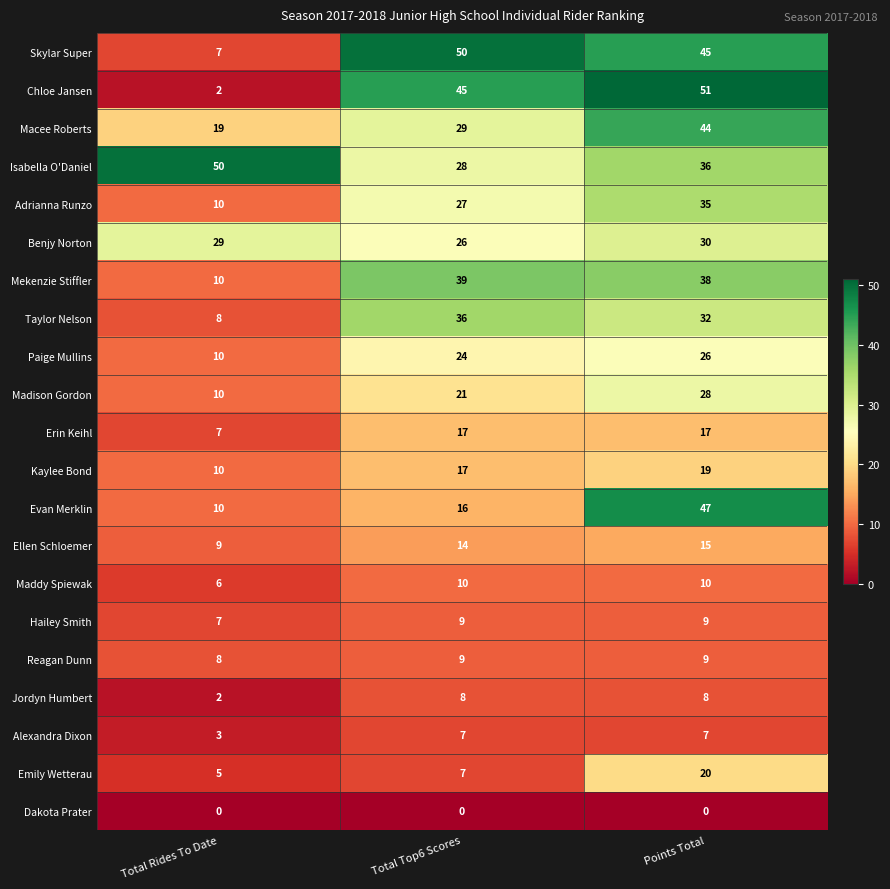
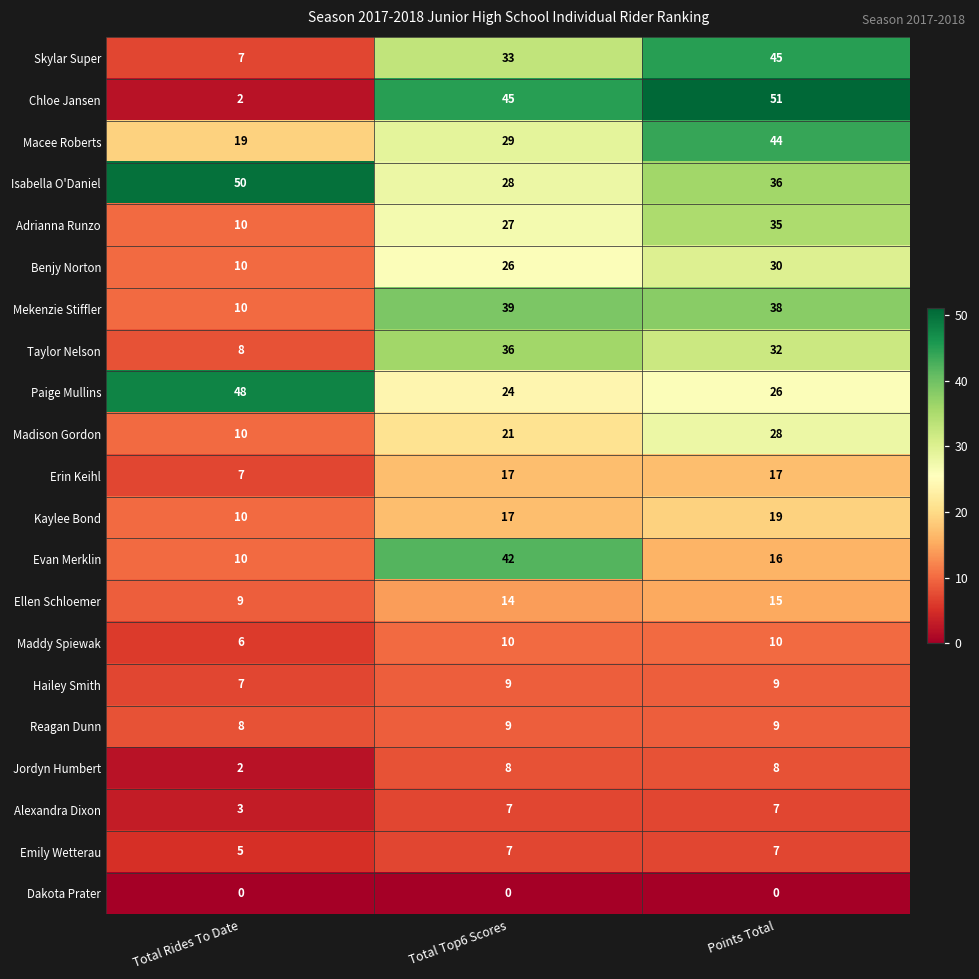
  {
    "Skylar Super": {
      "Total Rides To Date": 7,
-     "Total Top6 Scores": 50,
+     "Total Top6 Scores": 33,
      "Points Total": 45
    },
    "Chloe Jansen": {
      "Total Rides To Date": 2,
      "Total Top6 Scores": 45,
      "Points Total": 51
    },
    "Macee Roberts": {
      "Total Rides To Date": 19,
      "Total Top6 Scores": 29,
      "Points Total": 44
    },
    "Isabella O'Daniel": {
      "Total Rides To Date": 50,
      "Total Top6 Scores": 28,
      "Points Total": 36
    },
    "Adrianna Runzo": {
      "Total Rides To Date": 10,
      "Total Top6 Scores": 27,
      "Points Total": 35
    },
    "Benjy Norton": {
-     "Total Rides To Date": 29,
+     "Total Rides To Date": 10,
      "Total Top6 Scores": 26,
      "Points Total": 30
    },
    "Mekenzie Stiffler": {
      "Total Rides To Date": 10,
      "Total Top6 Scores": 39,
      "Points Total": 38
    },
    "Taylor Nelson": {
      "Total Rides To Date": 8,
      "Total Top6 Scores": 36,
      "Points Total": 32
    },
    "Paige Mullins": {
-     "Total Rides To Date": 10,
+     "Total Rides To Date": 48,
      "Total Top6 Scores": 24,
      "Points Total": 26
    },
    "Madison Gordon": {
      "Total Rides To Date": 10,
      "Total Top6 Scores": 21,
      "Points Total": 28
    },
    "Erin Keihl": {
      "Total Rides To Date": 7,
      "Total Top6 Scores": 17,
      "Points Total": 17
    },
    "Kaylee Bond": {
      "Total Rides To Date": 10,
      "Total Top6 Scores": 17,
      "Points Total": 19
    },
    "Evan Merklin": {
      "Total Rides To Date": 10,
-     "Total Top6 Scores": 16,
-     "Points Total": 47
+     "Total Top6 Scores": 42,
+     "Points Total": 16
    },
    "Ellen Schloemer": {
      "Total Rides To Date": 9,
      "Total Top6 Scores": 14,
      "Points Total": 15
    },
    "Maddy Spiewak": {
      "Total Rides To Date": 6,
      "Total Top6 Scores": 10,
      "Points Total": 10
    },
    "Hailey Smith": {
      "Total Rides To Date": 7,
      "Total Top6 Scores": 9,
      "Points Total": 9
    },
    "Reagan Dunn": {
      "Total Rides To Date": 8,
      "Total Top6 Scores": 9,
      "Points Total": 9
    },
    "Jordyn Humbert": {
      "Total Rides To Date": 2,
      "Total Top6 Scores": 8,
      "Points Total": 8
    },
    "Alexandra Dixon": {
      "Total Rides To Date": 3,
      "Total Top6 Scores": 7,
      "Points Total": 7
    },
    "Emily Wetterau": {
      "Total Rides To Date": 5,
      "Total Top6 Scores": 7,
-     "Points Total": 20
+     "Points Total": 7
    },
    "Dakota Prater": {
      "Total Rides To Date": 0,
      "Total Top6 Scores": 0,
      "Points Total": 0
    }
  }
